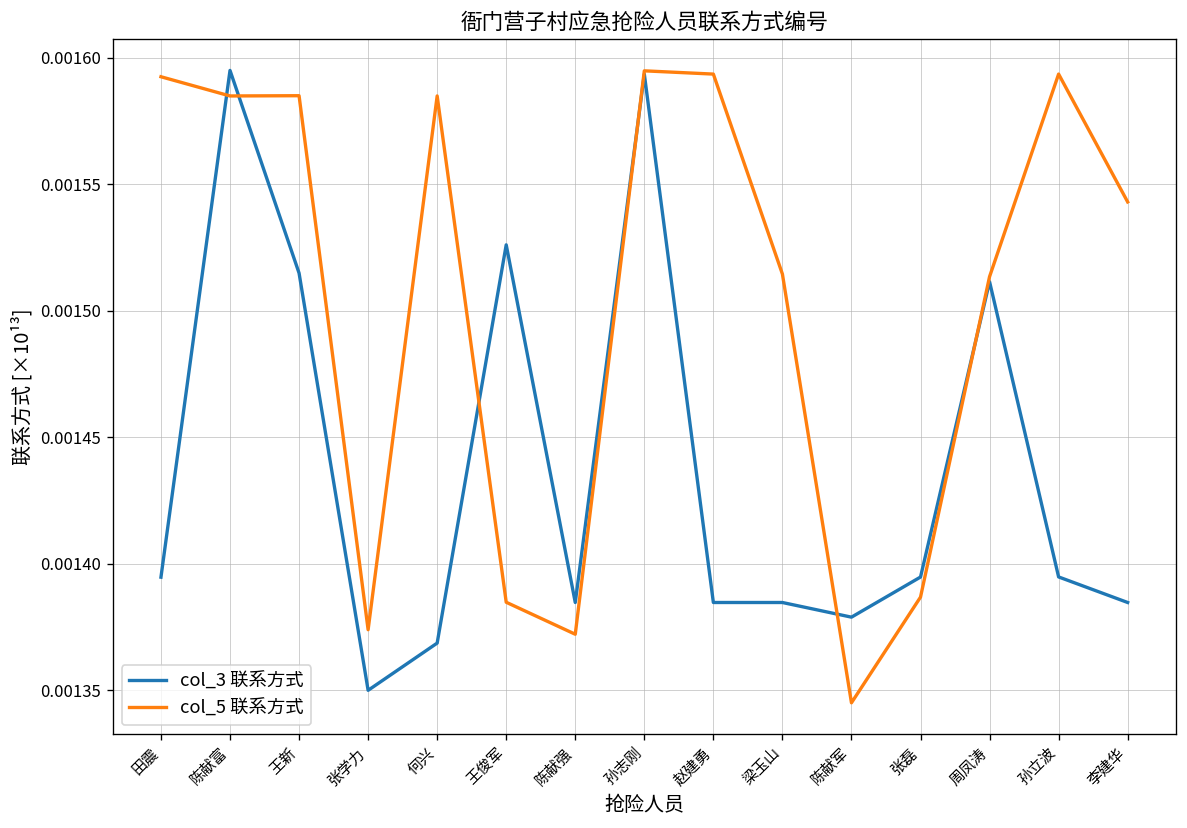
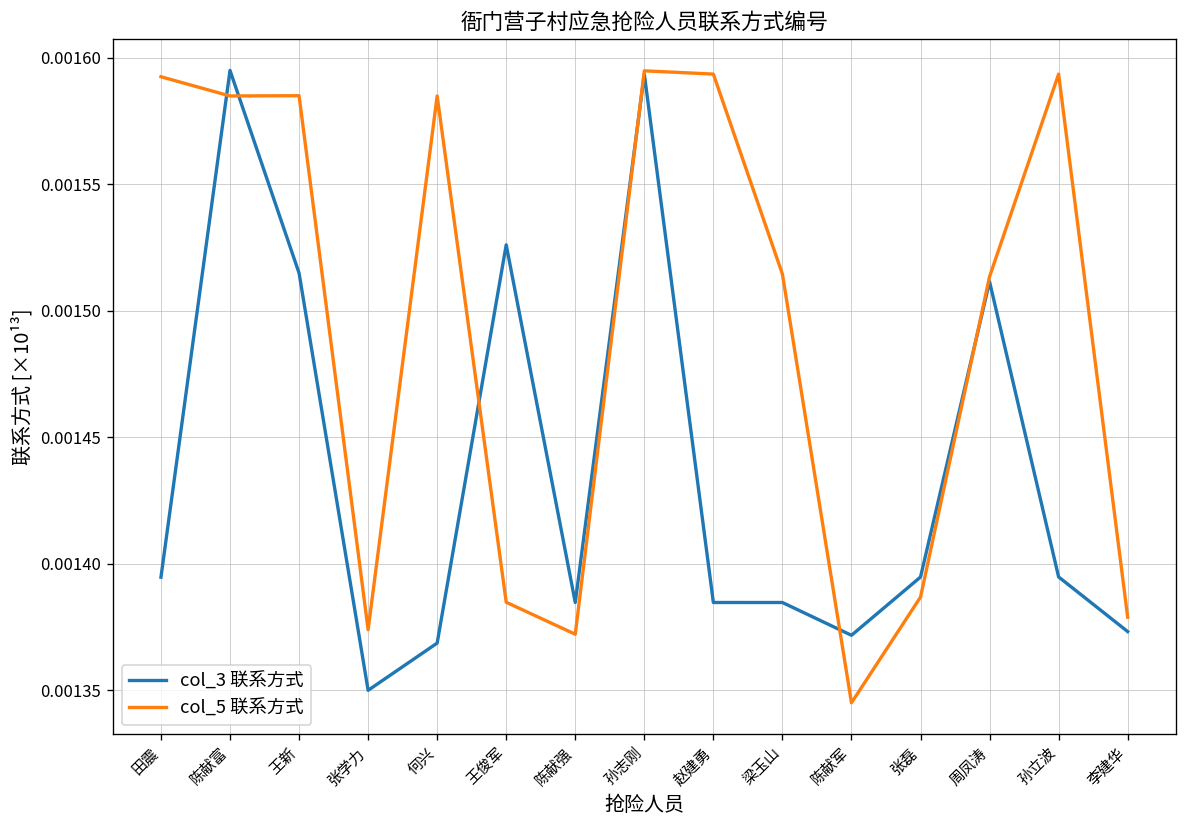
  {
    "col_3 联系方式": {
      "田震": 0.001395,
      "陈献富": 0.001595,
      "王新": 0.001515,
      "张学力": 0.001350,
      "何兴": 0.001369,
      "王俊军": 0.001526,
      "陈献强": 0.001385,
      "孙志刚": 0.001593,
      "赵建勇": 0.001385,
      "梁玉山": 0.001385,
-     "陈献军": 0.001379,
+     "陈献军": 0.001372,
      "张磊": 0.001395,
      "周凤涛": 0.001511,
      "孙立波": 0.001395,
-     "李建华": 0.001385
+     "李建华": 0.001373
    },
    "col_5 联系方式": {
      "田震": 0.001592,
      "陈献富": 0.001585,
      "王新": 0.001585,
      "张学力": 0.001374,
      "何兴": 0.001585,
      "王俊军": 0.001385,
      "陈献强": 0.001372,
      "孙志刚": 0.001595,
      "赵建勇": 0.001593,
      "梁玉山": 0.001514,
      "陈献军": 0.001345,
      "张磊": 0.001387,
      "周凤涛": 0.001513,
      "孙立波": 0.001593,
-     "李建华": 0.001543
+     "李建华": 0.001379
    }
  }
